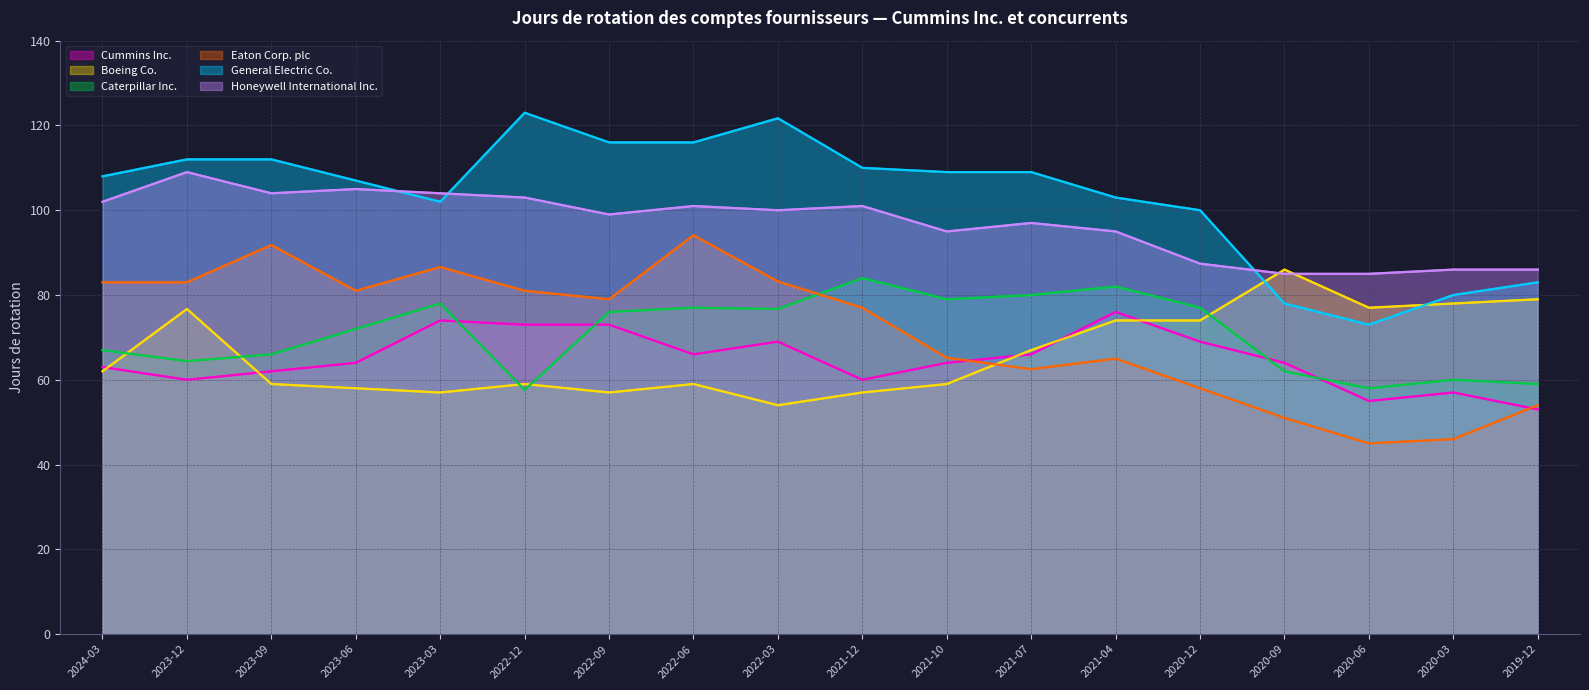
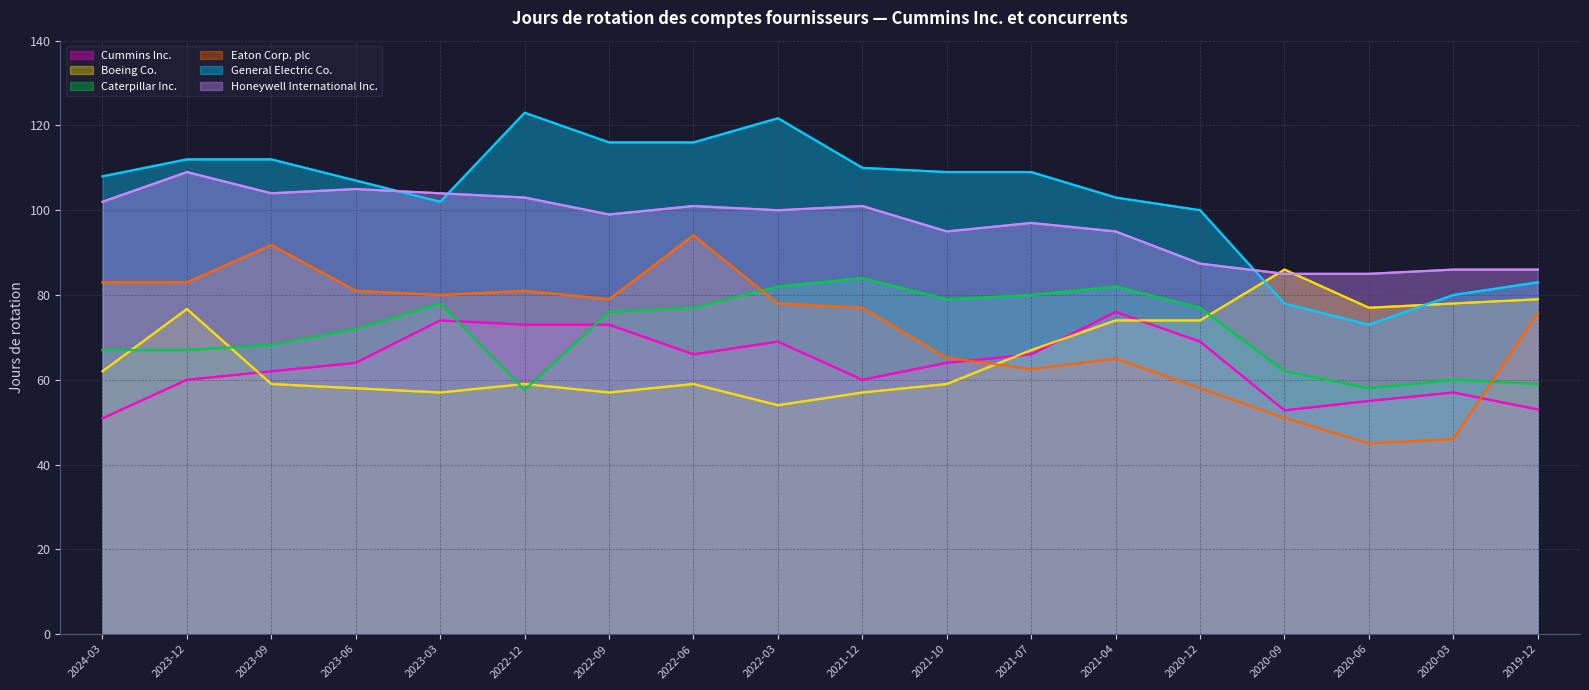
  {
    "Cummins Inc.": {
-     "2024-03": 63,
+     "2024-03": 51,
      "2023-12": 60,
      "2023-09": 62,
      "2023-06": 64,
      "2023-03": 74,
      "2022-12": 73,
      "2022-09": 73,
      "2022-06": 66,
      "2022-03": 69,
      "2021-12": 60,
      "2021-10": 64,
      "2021-07": 66,
      "2021-04": 76,
      "2020-12": 69,
-     "2020-09": 64,
+     "2020-09": 53,
      "2020-06": 55,
      "2020-03": 57,
      "2019-12": 53
    },
    "Boeing Co.": {
      "2024-03": 62,
      "2023-12": 77,
      "2023-09": 59,
      "2023-06": 58,
      "2023-03": 57,
      "2022-12": 59,
      "2022-09": 57,
      "2022-06": 59,
      "2022-03": 54,
      "2021-12": 57,
      "2021-10": 59,
      "2021-07": 67,
      "2021-04": 74,
      "2020-12": 74,
      "2020-09": 86,
      "2020-06": 77,
      "2020-03": 78,
      "2019-12": 79
    },
    "Caterpillar Inc.": {
      "2024-03": 67,
-     "2023-12": 64,
-     "2023-09": 66,
+     "2023-12": 67,
+     "2023-09": 68,
      "2023-06": 72,
      "2023-03": 78,
      "2022-12": 58,
      "2022-09": 76,
      "2022-06": 77,
-     "2022-03": 77,
+     "2022-03": 82,
      "2021-12": 84,
      "2021-10": 79,
      "2021-07": 80,
      "2021-04": 82,
      "2020-12": 77,
      "2020-09": 62,
      "2020-06": 58,
      "2020-03": 60,
      "2019-12": 59
    },
    "Eaton Corp. plc": {
      "2024-03": 83,
      "2023-12": 83,
      "2023-09": 92,
      "2023-06": 81,
-     "2023-03": 87,
+     "2023-03": 80,
      "2022-12": 81,
      "2022-09": 79,
      "2022-06": 94,
-     "2022-03": 83,
+     "2022-03": 78,
      "2021-12": 77,
      "2021-10": 65,
      "2021-07": 63,
      "2021-04": 65,
      "2020-12": 58,
      "2020-09": 51,
      "2020-06": 45,
      "2020-03": 46,
-     "2019-12": 54
+     "2019-12": 76
    },
    "General Electric Co.": {
      "2024-03": 108,
      "2023-12": 112,
      "2023-09": 112,
      "2023-06": 107,
      "2023-03": 102,
      "2022-12": 123,
      "2022-09": 116,
      "2022-06": 116,
      "2022-03": 122,
      "2021-12": 110,
      "2021-10": 109,
      "2021-07": 109,
      "2021-04": 103,
      "2020-12": 100,
      "2020-09": 78,
      "2020-06": 73,
      "2020-03": 80,
      "2019-12": 83
    },
    "Honeywell International Inc.": {
      "2024-03": 102,
      "2023-12": 109,
      "2023-09": 104,
      "2023-06": 105,
      "2023-03": 104,
      "2022-12": 103,
      "2022-09": 99,
      "2022-06": 101,
      "2022-03": 100,
      "2021-12": 101,
      "2021-10": 95,
      "2021-07": 97,
      "2021-04": 95,
      "2020-12": 87,
      "2020-09": 85,
      "2020-06": 85,
      "2020-03": 86,
      "2019-12": 86
    }
  }
